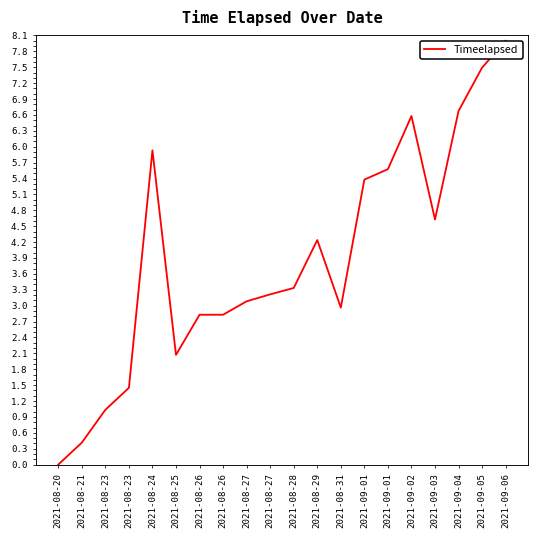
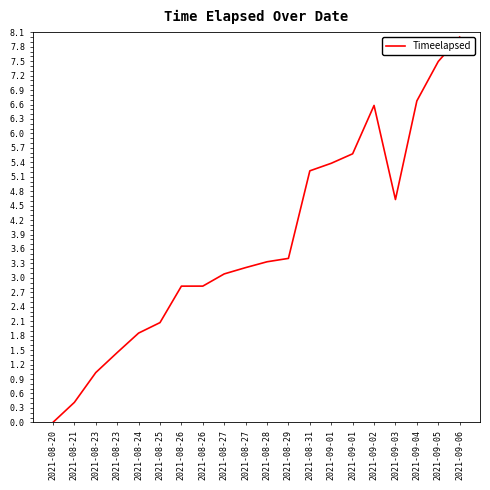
  {
    "2021-08-20": 0.0,
    "2021-08-21": 0.4,
-   "2021-08-24": 5.9,
+   "2021-08-24": 1.9,
    "2021-08-25": 2.1,
    "2021-08-28": 3.3,
-   "2021-08-29": 4.2,
-   "2021-08-31": 3.0,
+   "2021-08-29": 3.4,
+   "2021-08-31": 5.2,
    "2021-09-02": 6.6,
    "2021-09-03": 4.6,
    "2021-09-04": 6.7,
    "2021-09-05": 7.5
  }
